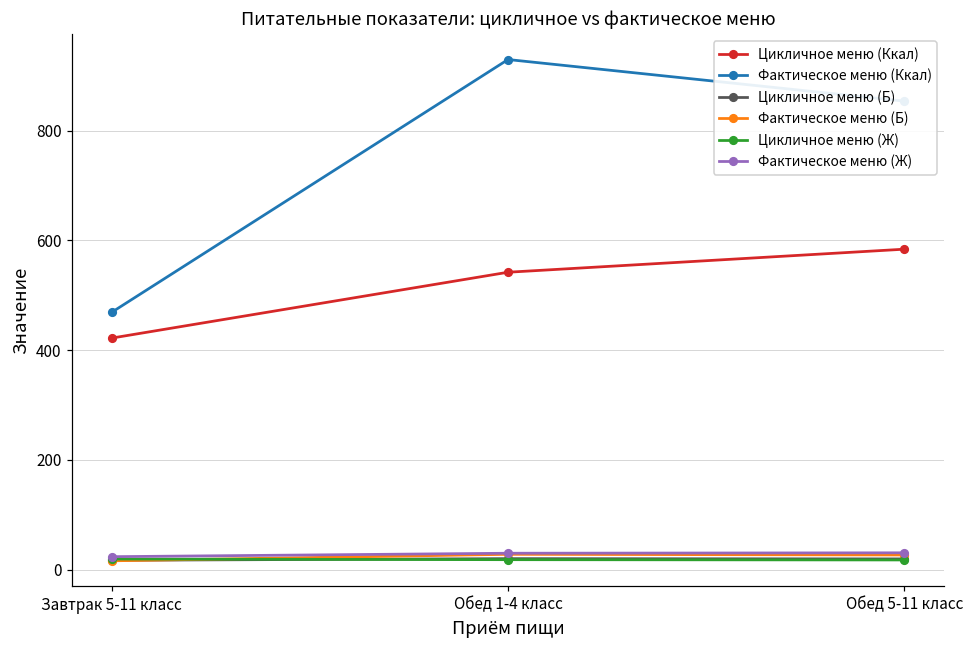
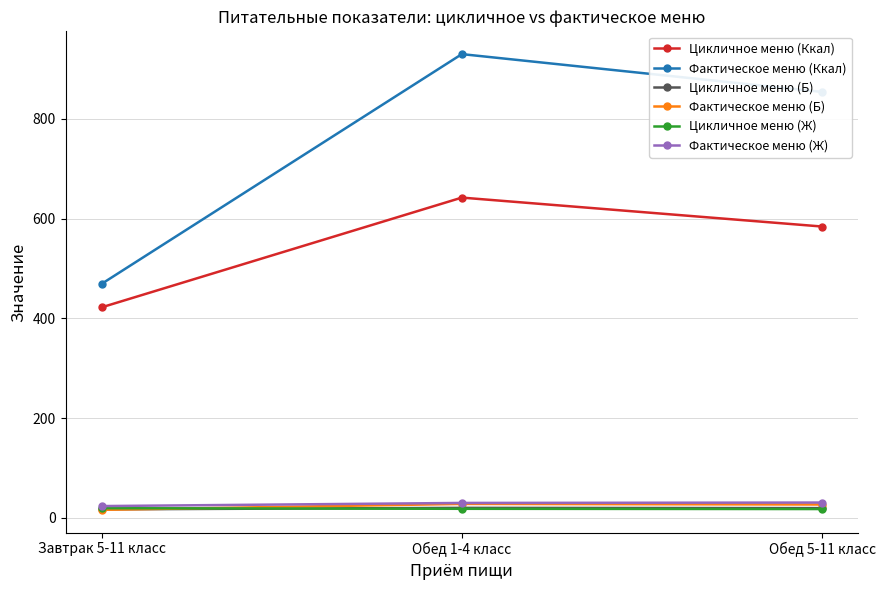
  {
    "Цикличное меню (Ккал)": {
      "Завтрак 5-11 класс": 420,
-     "Обед 1-4 класс": 540,
+     "Обед 1-4 класс": 640,
      "Обед 5-11 класс": 580
    },
    "Фактическое меню (Ккал)": {
      "Завтрак 5-11 класс": 470,
      "Обед 1-4 класс": 930
    }
  }
